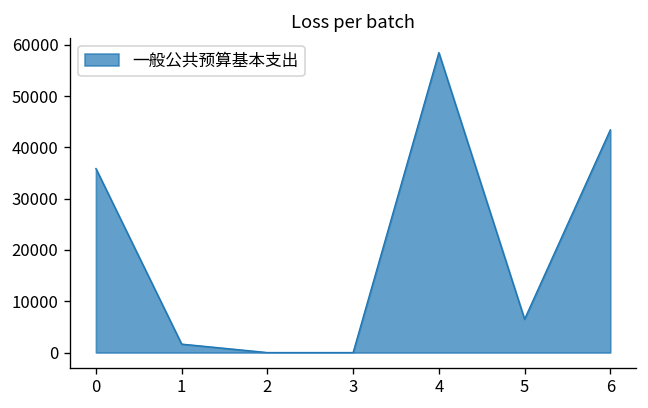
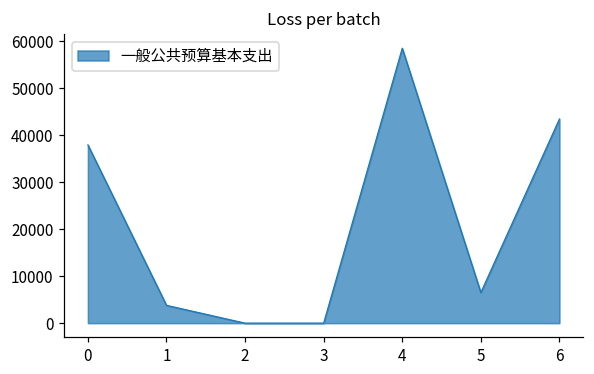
  {
-   "0": 36000,
-   "1": 2000,
+   "0": 38000,
+   "1": 4000,
    "2": 0,
    "3": 0,
    "4": 58000,
    "5": 7000,
    "6": 43000
  }
